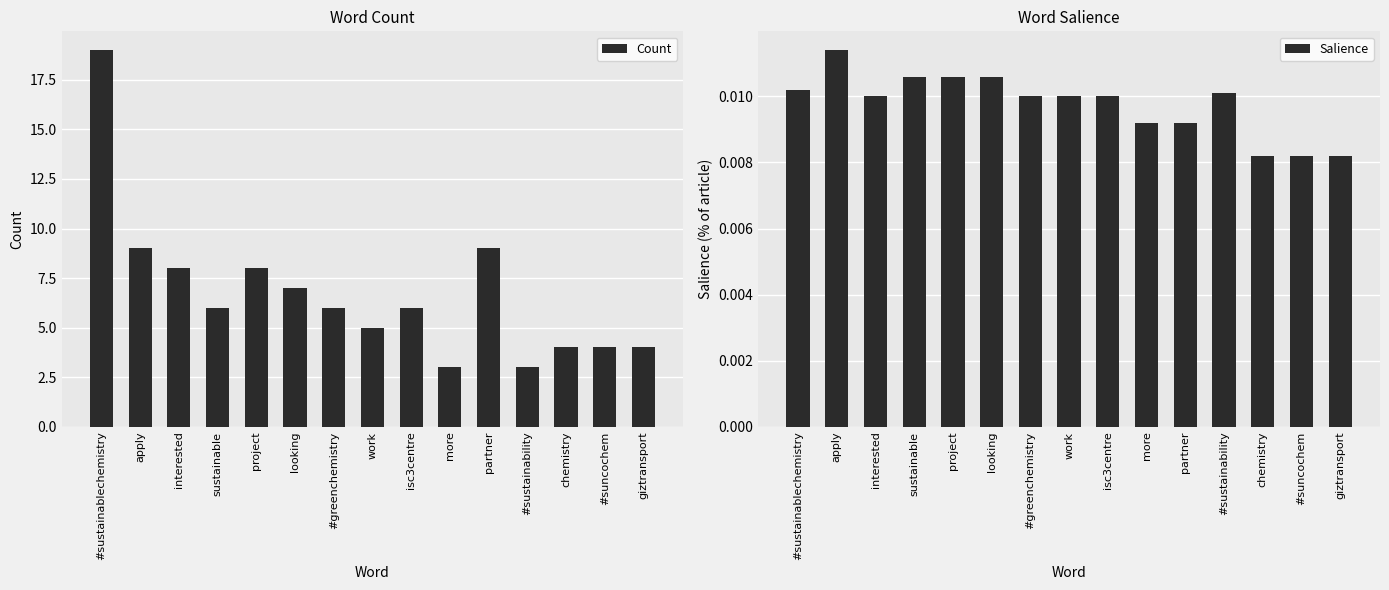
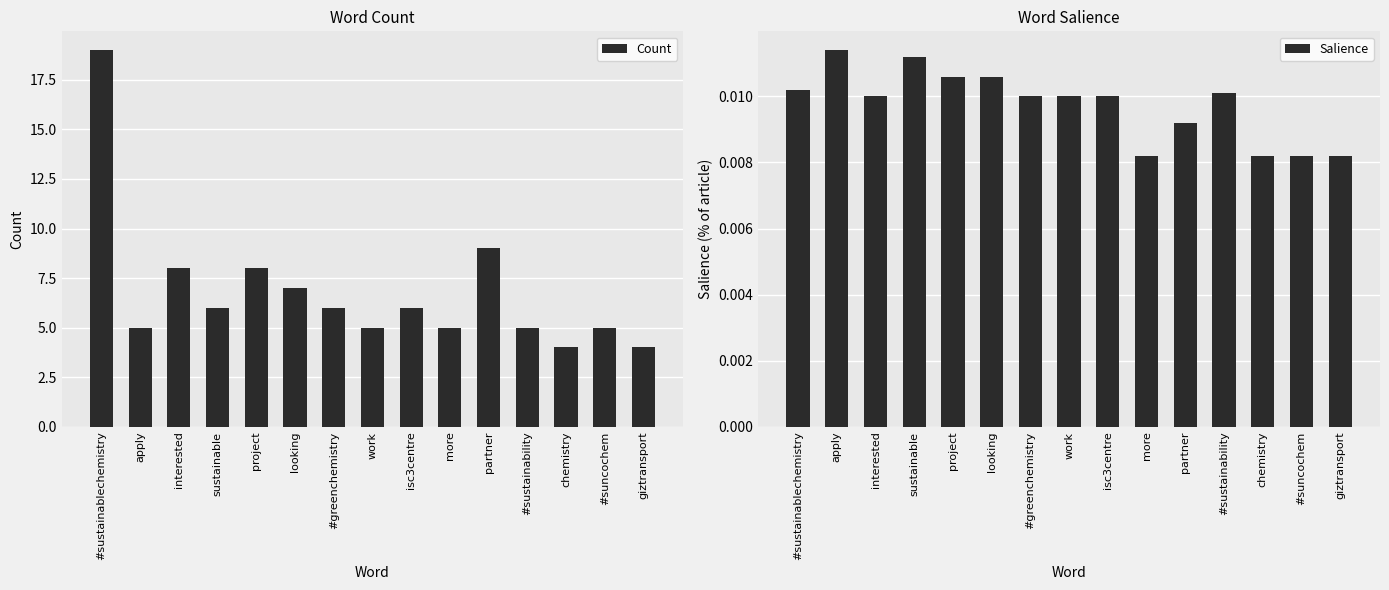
  {
    "Word Count": {
      "#sustainablechemistry": 19,
-     "apply": 9,
+     "apply": 5,
      "interested": 8,
      "sustainable": 6,
      "project": 8,
      "looking": 7,
      "#greenchemistry": 6,
      "work": 5,
      "isc3centre": 6,
-     "more": 3,
+     "more": 5,
      "partner": 9,
-     "#sustainability": 3,
+     "#sustainability": 5,
      "chemistry": 4,
-     "#suncochem": 4,
+     "#suncochem": 5,
      "giztransport": 4
    },
    "Word Salience": {
      "#sustainablechemistry": 0.0102,
      "apply": 0.0114,
      "interested": 0.0100,
-     "sustainable": 0.0106,
+     "sustainable": 0.0112,
      "project": 0.0106,
      "looking": 0.0106,
      "#greenchemistry": 0.0100,
      "work": 0.0100,
      "isc3centre": 0.0100,
-     "more": 0.0092,
+     "more": 0.0082,
      "partner": 0.0092,
      "#sustainability": 0.0101,
      "chemistry": 0.0082,
      "#suncochem": 0.0082,
      "giztransport": 0.0082
    }
  }
